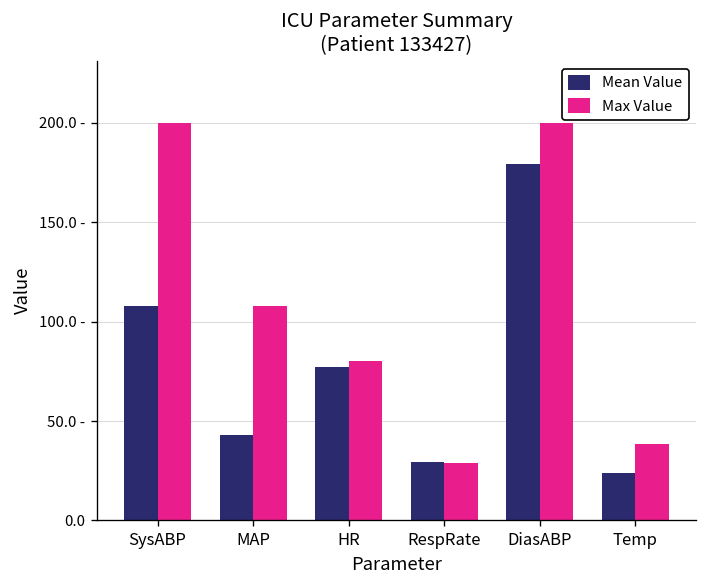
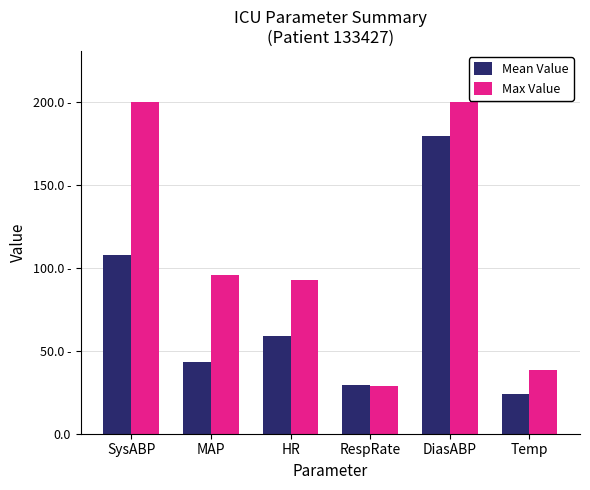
  {
    "Mean Value": {
      "SysABP": "108 -",
      "MAP": "43 -",
-     "HR": "77 -",
+     "HR": "59 -",
      "RespRate": "29 -",
      "DiasABP": "179 -",
      "Temp": "24 -"
    },
    "Max Value": {
      "SysABP": "200 -",
-     "MAP": "108 -",
-     "HR": "80 -",
+     "MAP": "96 -",
+     "HR": "93 -",
      "RespRate": "29 -",
      "DiasABP": "200 -",
      "Temp": "38 -"
    }
  }
